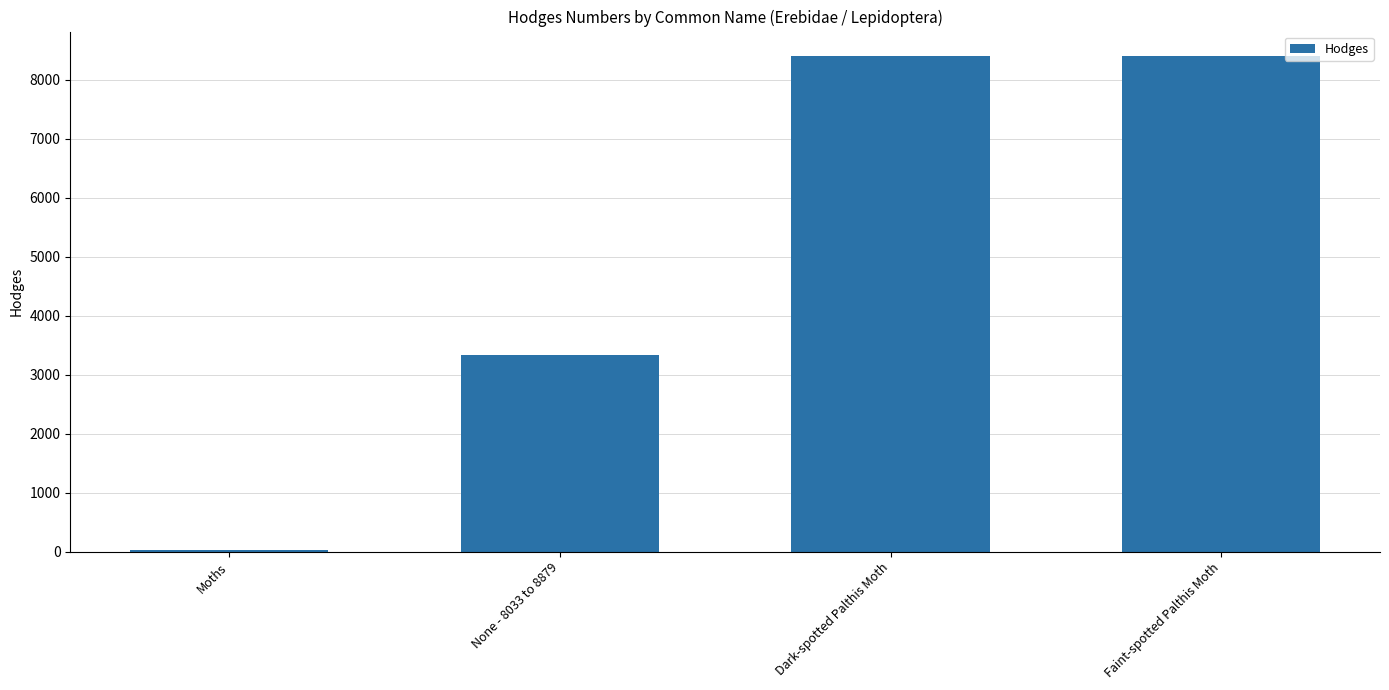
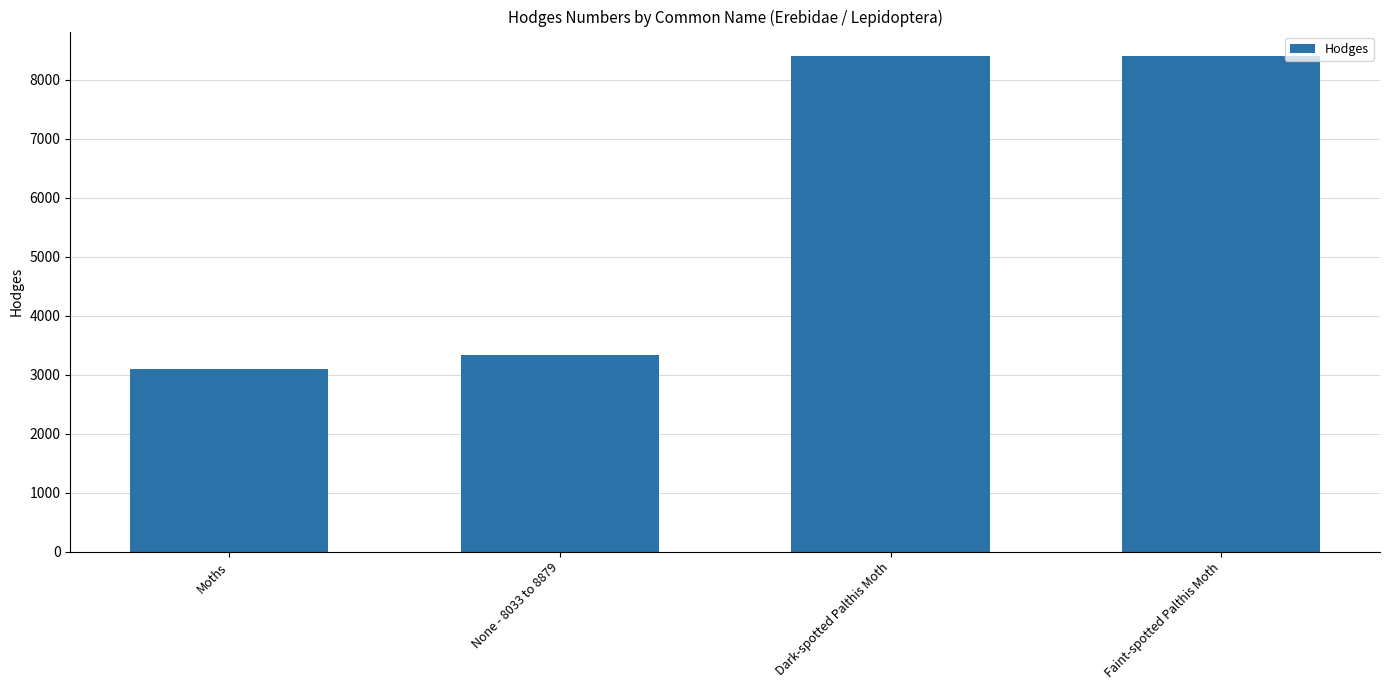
  {
-   "Moths": 0,
+   "Moths": 3100,
    "None - 8033 to 8879": 3300,
    "Dark-spotted Palthis Moth": 8400,
    "Faint-spotted Palthis Moth": 8400
  }
